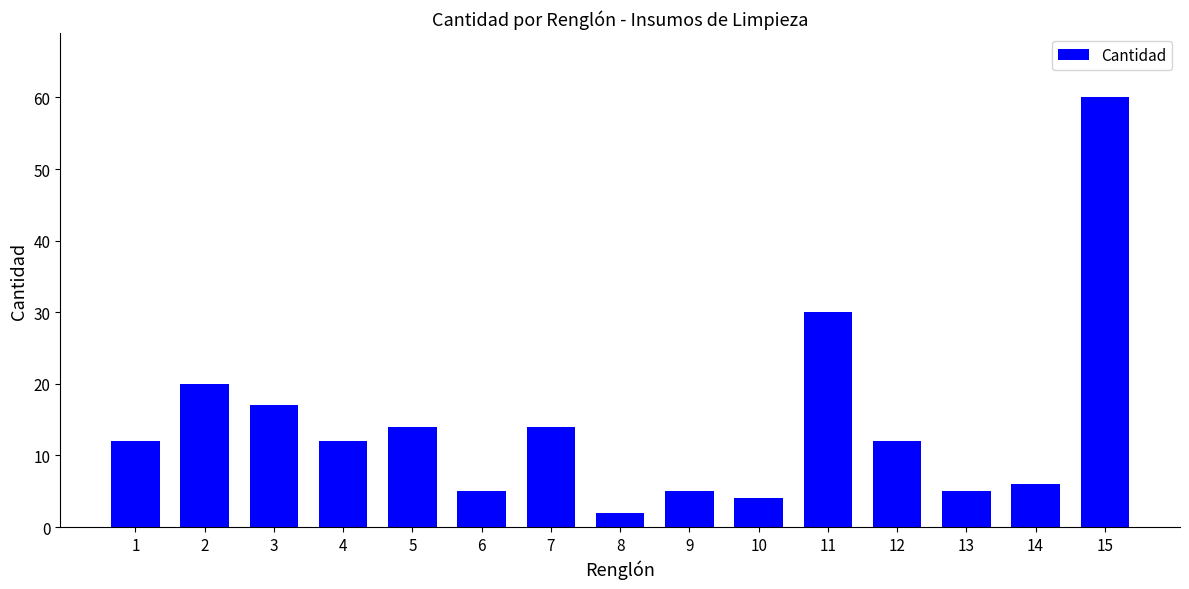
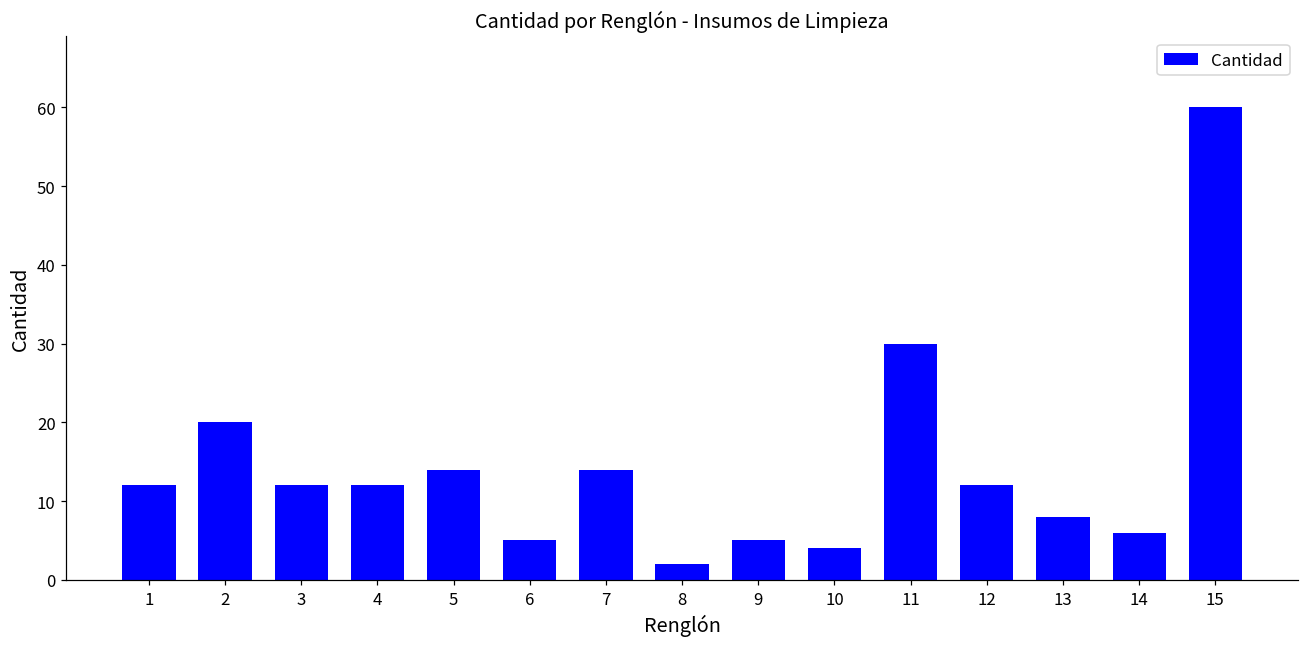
  {
    "1": 12,
    "2": 20,
-   "3": 17,
+   "3": 12,
    "4": 12,
    "5": 14,
    "6": 5,
    "7": 14,
    "8": 2,
    "9": 5,
    "10": 4,
    "11": 30,
    "12": 12,
-   "13": 5,
+   "13": 8,
    "14": 6,
    "15": 60
  }
